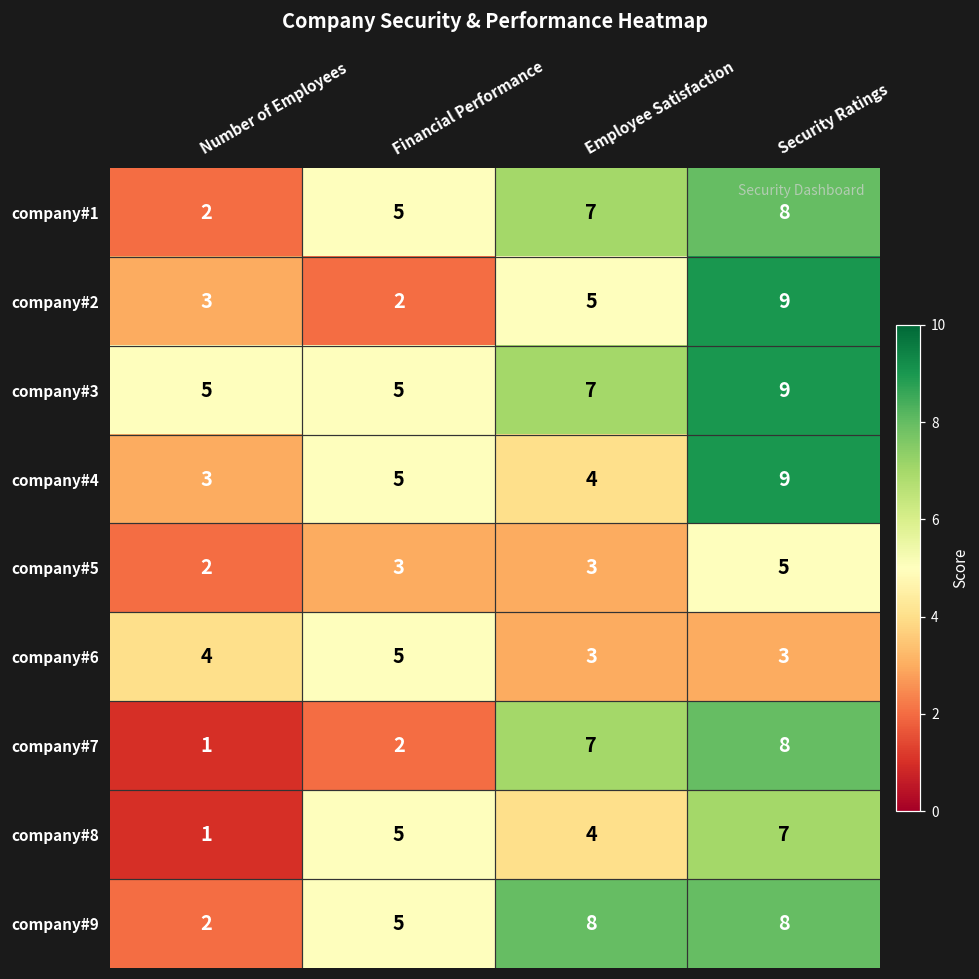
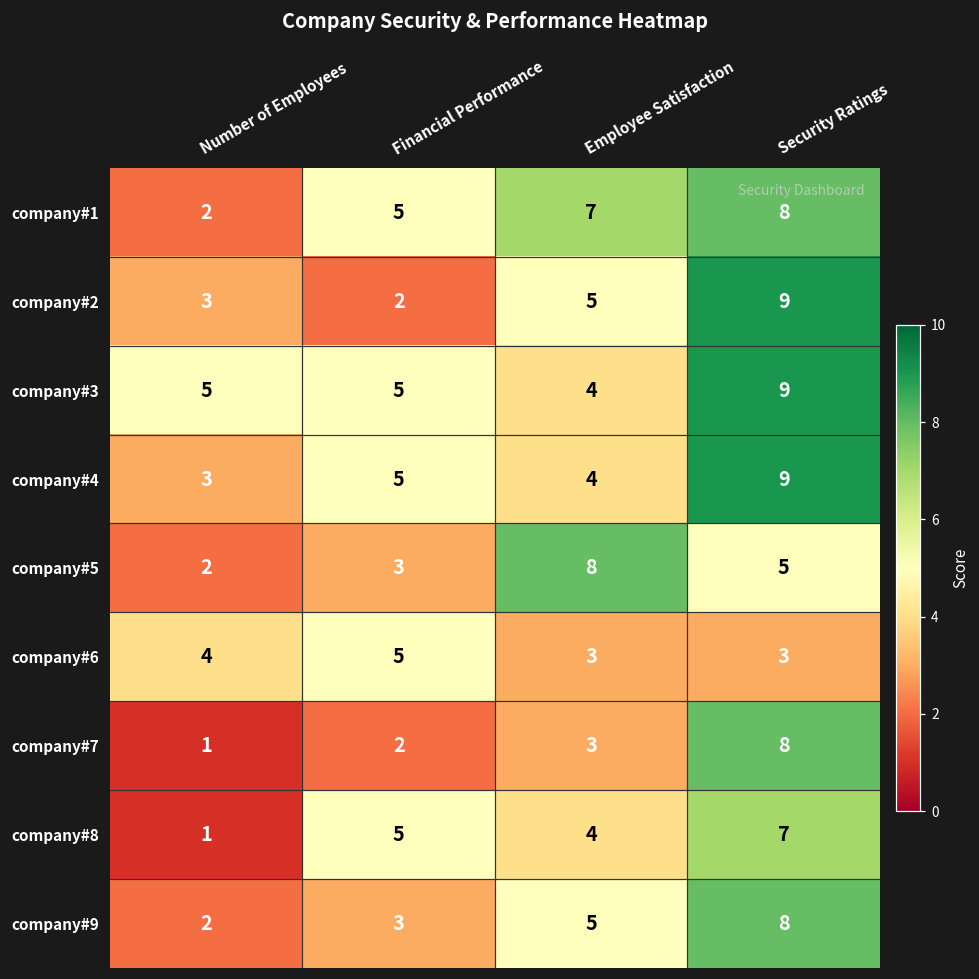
  {
    "company#1": {
      "Number of Employees": 2,
      "Financial Performance": 5,
      "Employee Satisfaction": 7
    },
    "company#2": {
      "Number of Employees": 3,
      "Financial Performance": 2,
      "Employee Satisfaction": 5,
      "Security Ratings": 9
    },
    "company#3": {
      "Number of Employees": 5,
      "Financial Performance": 5,
-     "Employee Satisfaction": 7,
+     "Employee Satisfaction": 4,
      "Security Ratings": 9
    },
    "company#4": {
      "Number of Employees": 3,
      "Financial Performance": 5,
      "Employee Satisfaction": 4,
      "Security Ratings": 9
    },
    "company#5": {
      "Number of Employees": 2,
      "Financial Performance": 3,
-     "Employee Satisfaction": 3,
+     "Employee Satisfaction": 8,
      "Security Ratings": 5
    },
    "company#6": {
      "Number of Employees": 4,
      "Financial Performance": 5,
      "Employee Satisfaction": 3,
      "Security Ratings": 3
    },
    "company#7": {
      "Number of Employees": 1,
      "Financial Performance": 2,
-     "Employee Satisfaction": 7,
+     "Employee Satisfaction": 3,
      "Security Ratings": 8
    },
    "company#8": {
      "Number of Employees": 1,
      "Financial Performance": 5,
      "Employee Satisfaction": 4,
      "Security Ratings": 7
    },
    "company#9": {
      "Number of Employees": 2,
-     "Financial Performance": 5,
-     "Employee Satisfaction": 8,
+     "Financial Performance": 3,
+     "Employee Satisfaction": 5,
      "Security Ratings": 8
    }
  }
